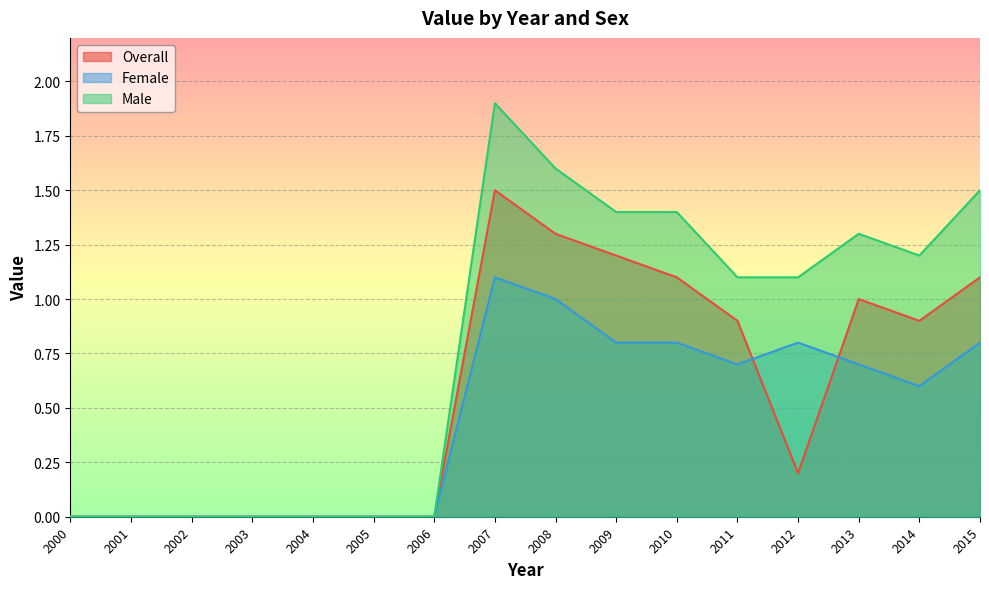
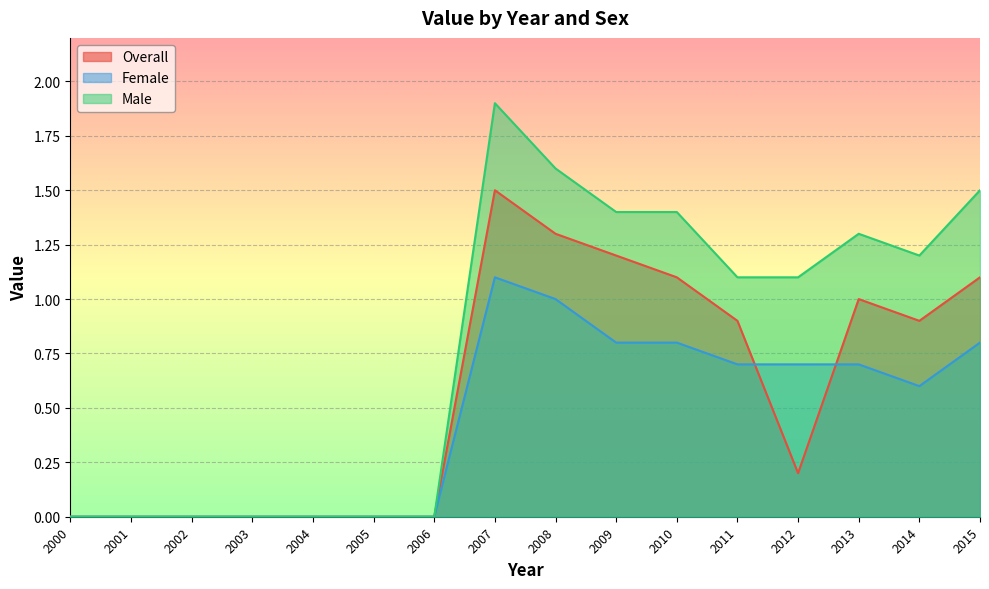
  {
    "Overall": {
      "2007": 1.5,
      "2008": 1.3,
      "2009": 1.2,
      "2010": 1.1,
      "2011": 0.9,
      "2012": 0.2,
      "2013": 1.0,
      "2014": 0.9,
      "2015": 1.1
    },
    "Female": {
      "2007": 1.1,
      "2008": 1.0,
      "2009": 0.8,
      "2010": 0.8,
      "2011": 0.7,
-     "2012": 0.8,
+     "2012": 0.7,
      "2013": 0.7,
      "2014": 0.6,
      "2015": 0.8
    },
    "Male": {
      "2007": 1.9,
      "2008": 1.6,
      "2009": 1.4,
      "2010": 1.4,
      "2011": 1.1,
      "2012": 1.1,
      "2013": 1.3,
      "2014": 1.2,
      "2015": 1.5
    }
  }
